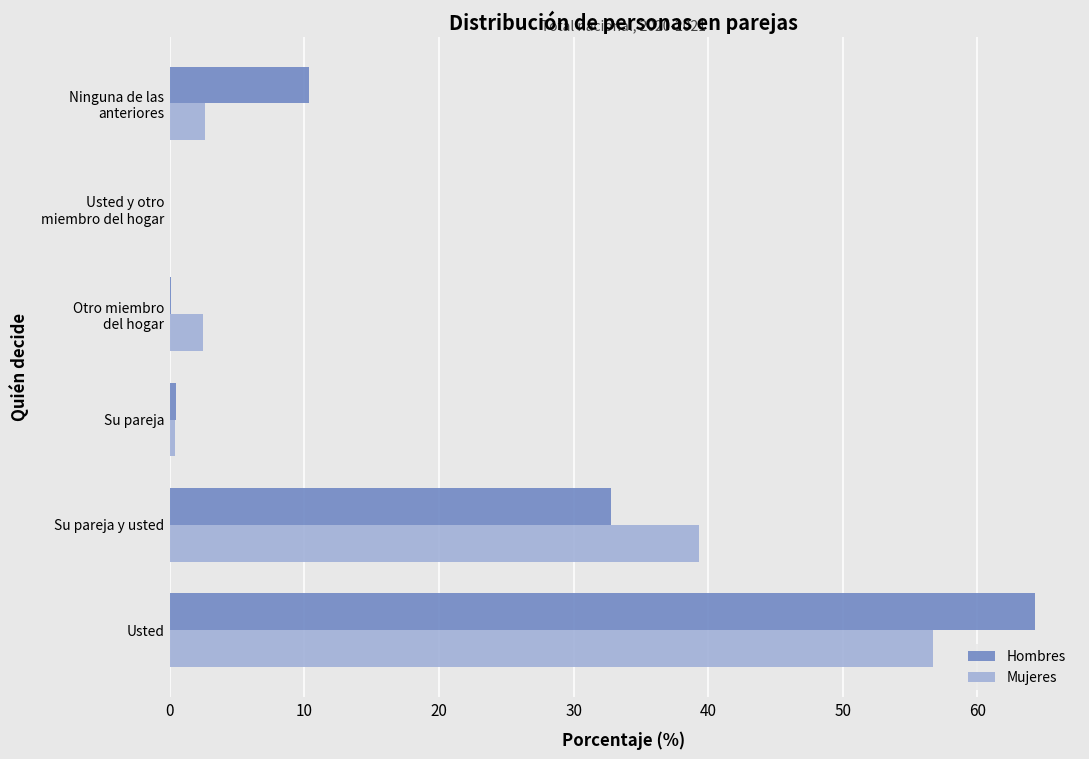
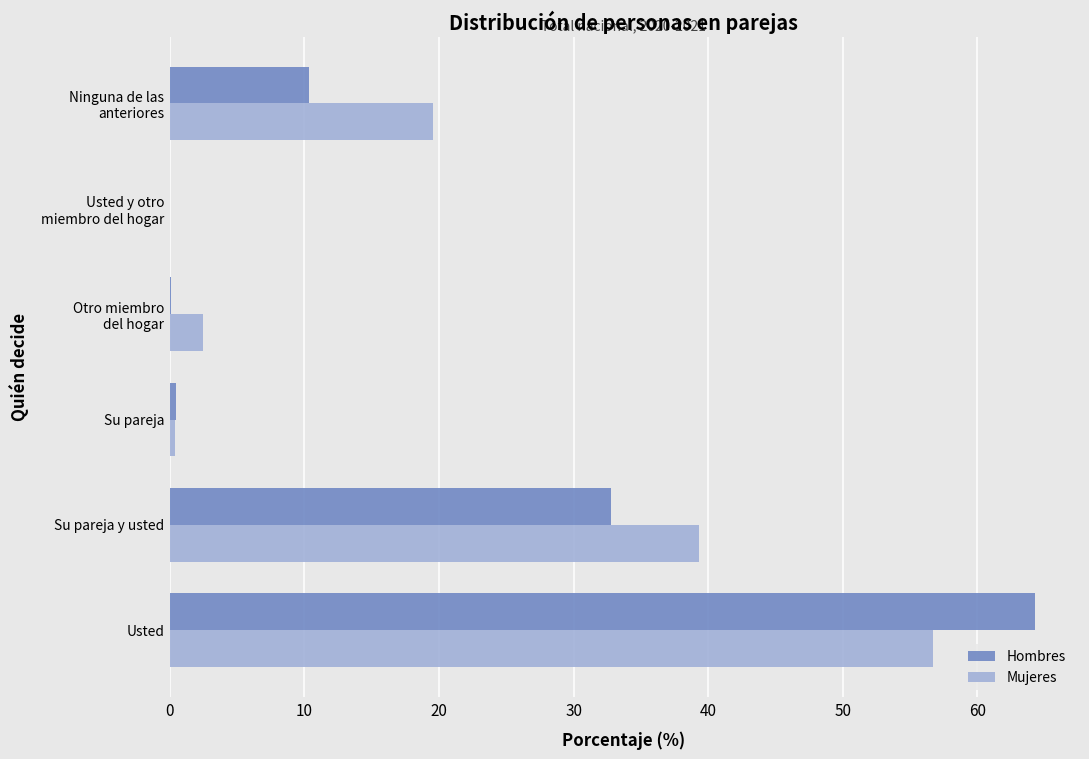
  {
    "Hombres": {
      "Ninguna de las anteriores": 10.4,
      "Su pareja": 0.5,
      "Su pareja y usted": 32.8,
      "Usted": 64.3
    },
    "Mujeres": {
-     "Ninguna de las anteriores": 2.6,
+     "Ninguna de las anteriores": 19.6,
      "Otro miembro del hogar": 2.5,
      "Su pareja": 0.4,
      "Su pareja y usted": 39.3,
      "Usted": 56.7
    }
  }
